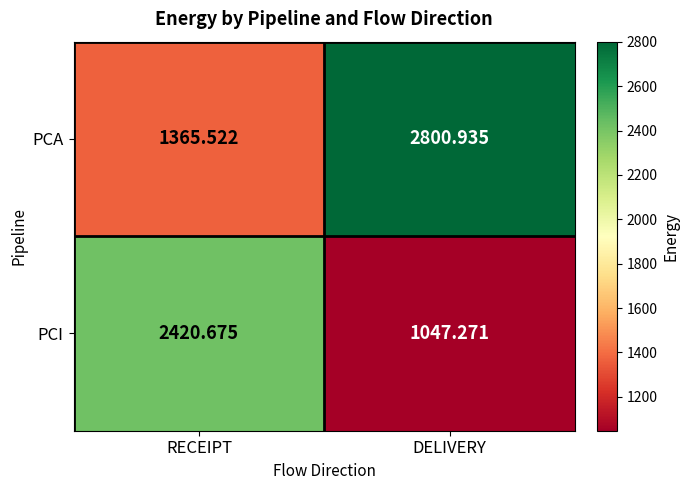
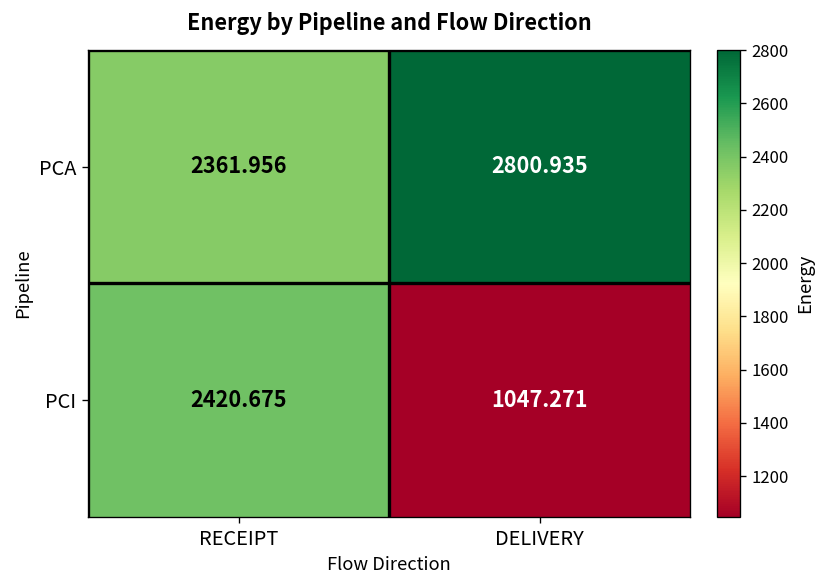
  {
    "PCA": {
-     "RECEIPT": 1365.522,
+     "RECEIPT": 2361.956,
      "DELIVERY": 2800.935
    },
    "PCI": {
      "RECEIPT": 2420.675,
      "DELIVERY": 1047.271
    }
  }
